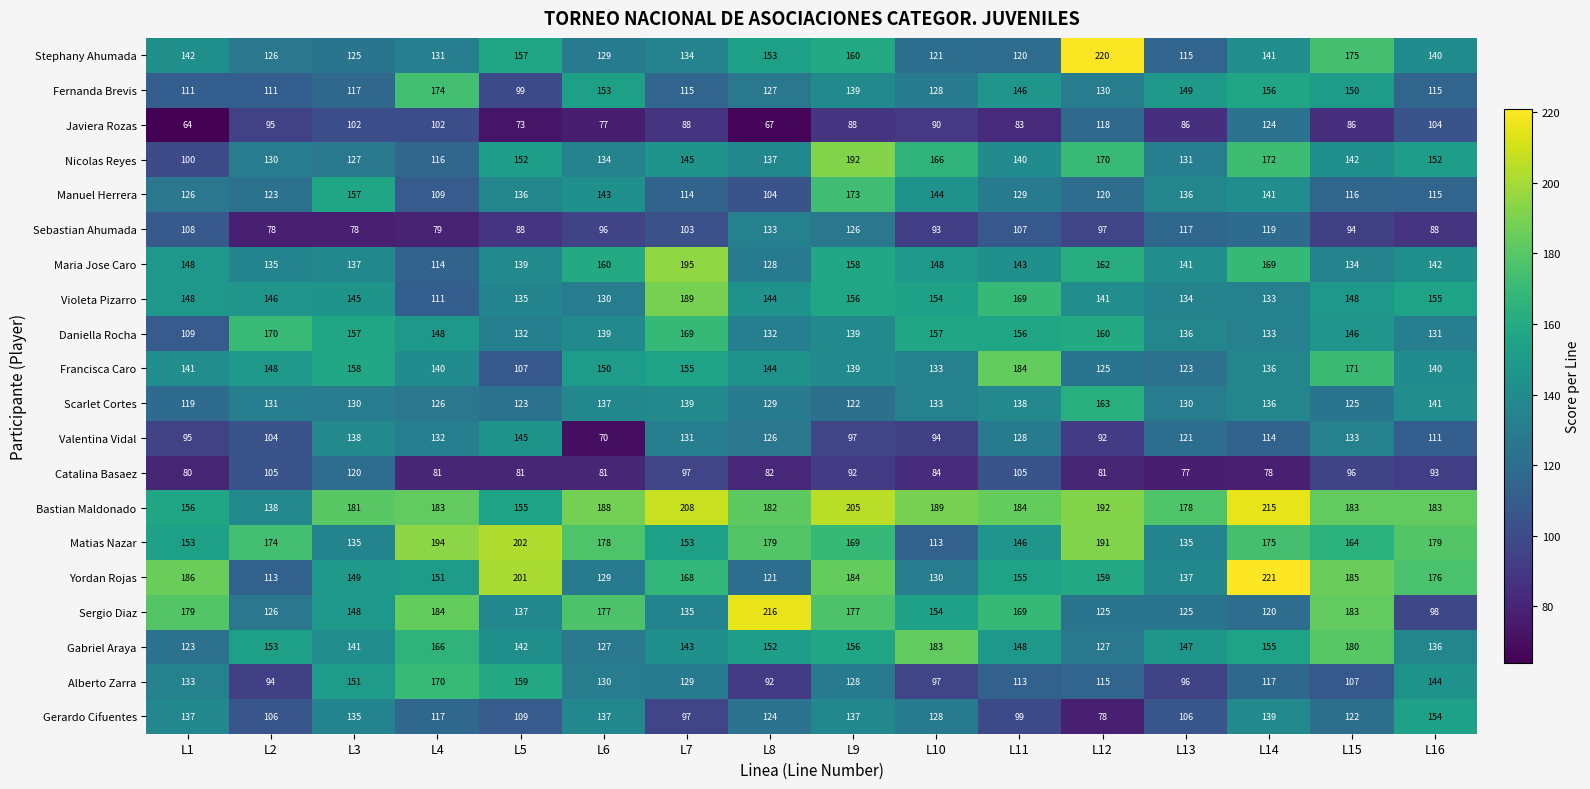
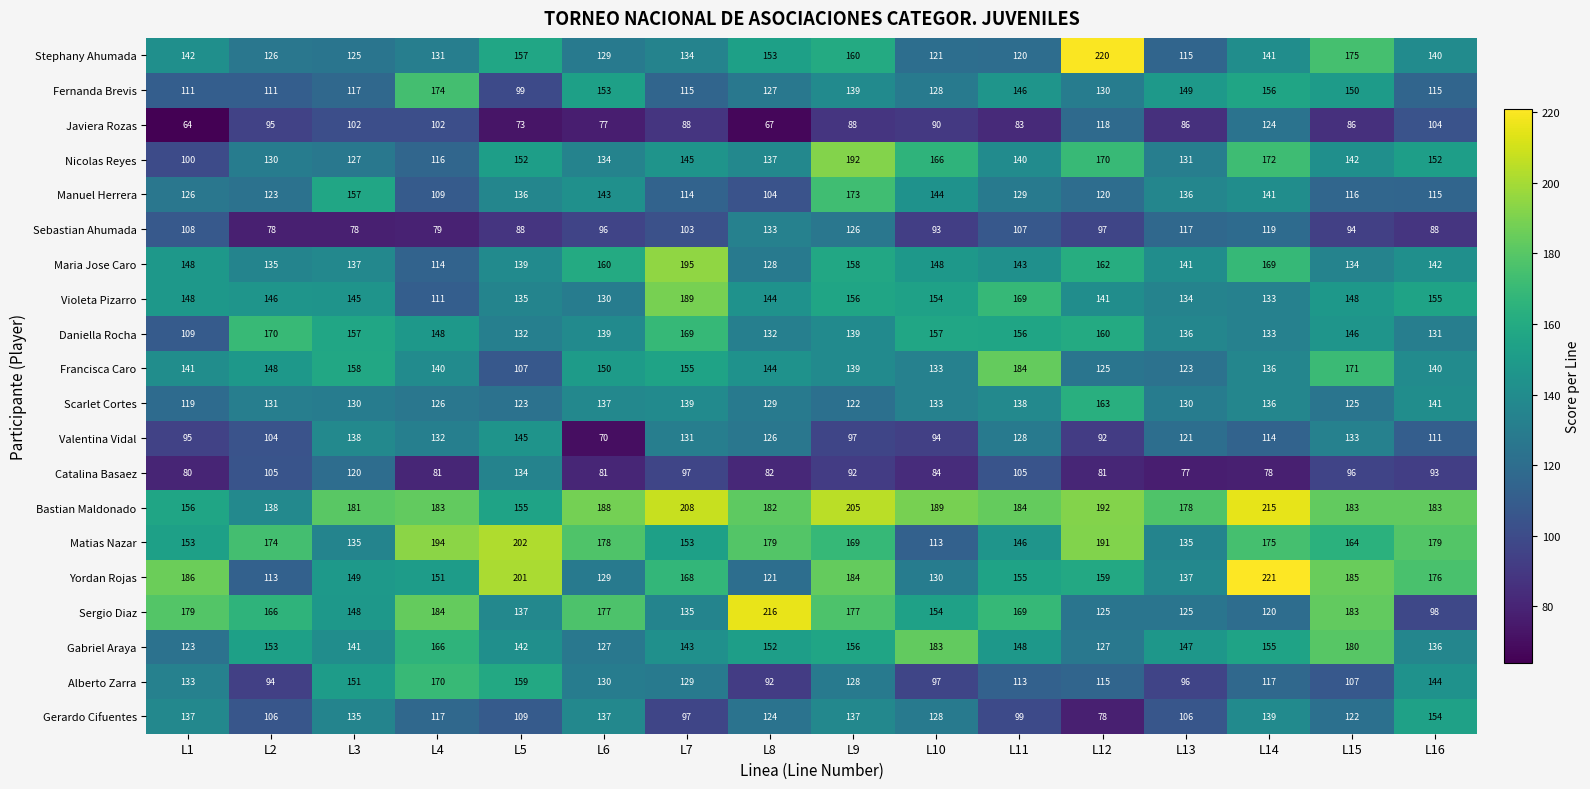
  {
    "Catalina Basaez": {
      "L1": 80,
      "L2": 105,
      "L3": 120,
      "L4": 81,
-     "L5": 81,
+     "L5": 134,
      "L6": 81,
      "L7": 97,
      "L8": 82,
      "L9": 92,
      "L10": 84,
      "L11": 105,
      "L12": 81,
      "L13": 77,
      "L14": 78,
      "L15": 96,
      "L16": 93
    },
    "Sergio Diaz": {
      "L1": 179,
-     "L2": 126,
+     "L2": 166,
      "L3": 148,
      "L4": 184,
      "L5": 137,
      "L6": 177,
      "L7": 135,
      "L8": 216,
      "L9": 177,
      "L10": 154,
      "L11": 169,
      "L12": 125,
      "L13": 125,
      "L14": 120,
      "L15": 183,
      "L16": 98
    }
  }
